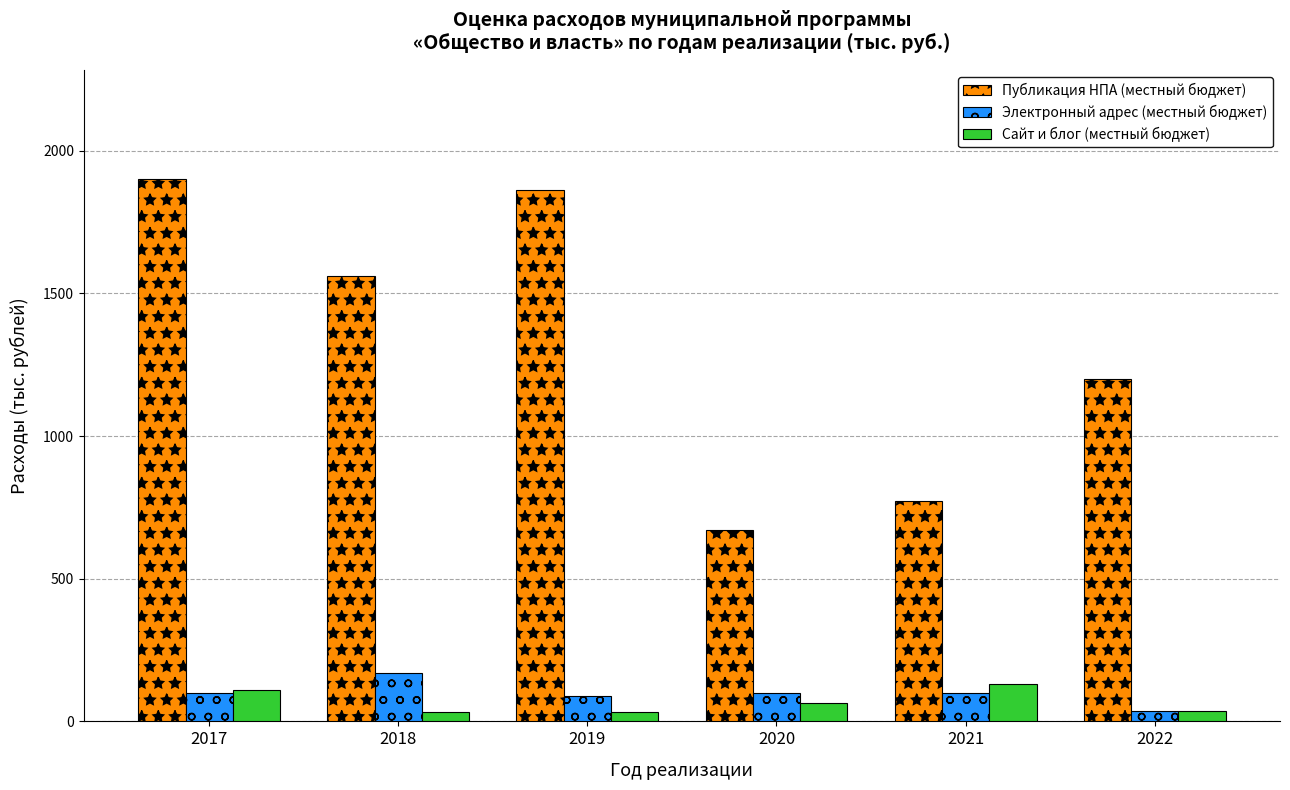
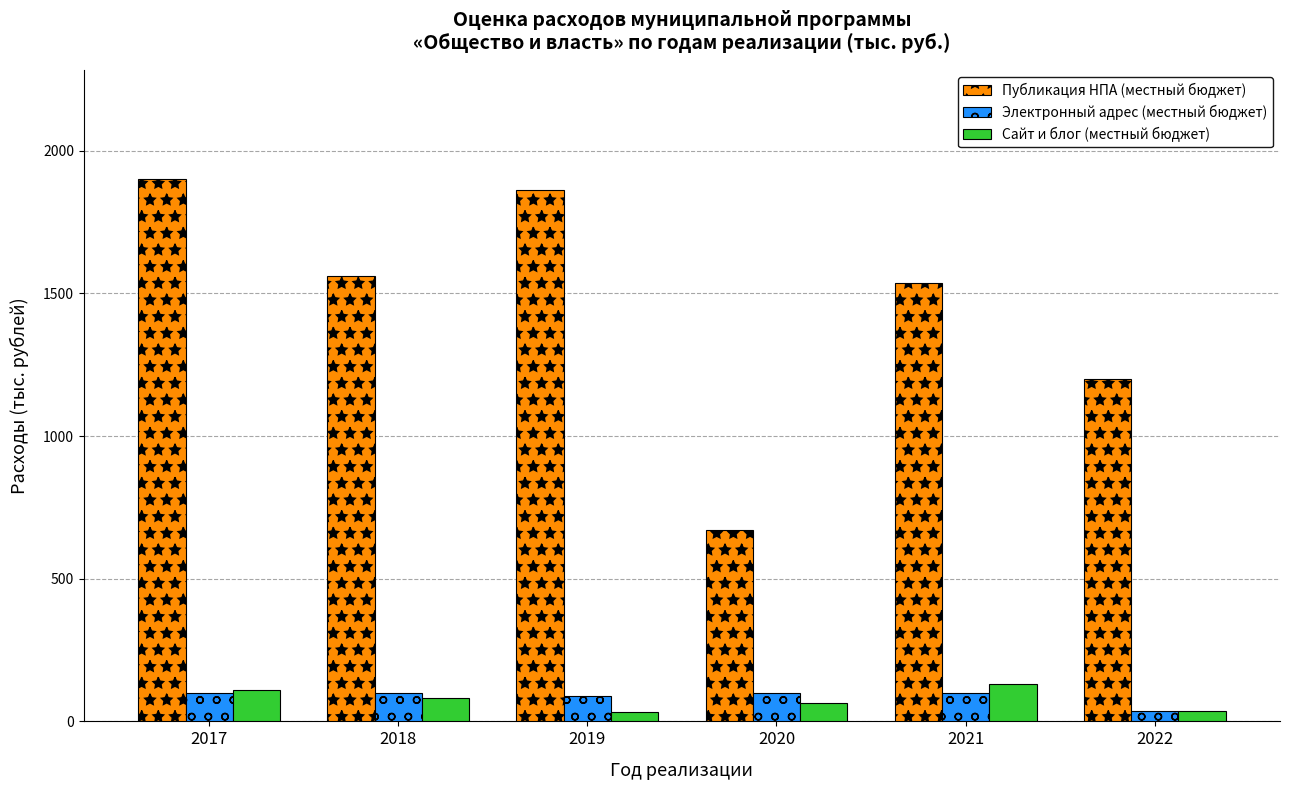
  {
    "Публикация НПА (местный бюджет)": {
      "2017": 1900,
      "2018": 1560,
      "2019": 1860,
      "2020": 670,
-     "2021": 770,
+     "2021": 1540,
      "2022": 1200
    },
    "Электронный адрес (местный бюджет)": {
      "2017": 100,
-     "2018": 170,
+     "2018": 100,
      "2019": 90,
      "2020": 100,
      "2021": 100,
      "2022": 30
    },
    "Сайт и блог (местный бюджет)": {
      "2017": 110,
-     "2018": 30,
+     "2018": 80,
      "2019": 30,
      "2020": 60,
      "2021": 130,
      "2022": 40
    }
  }
